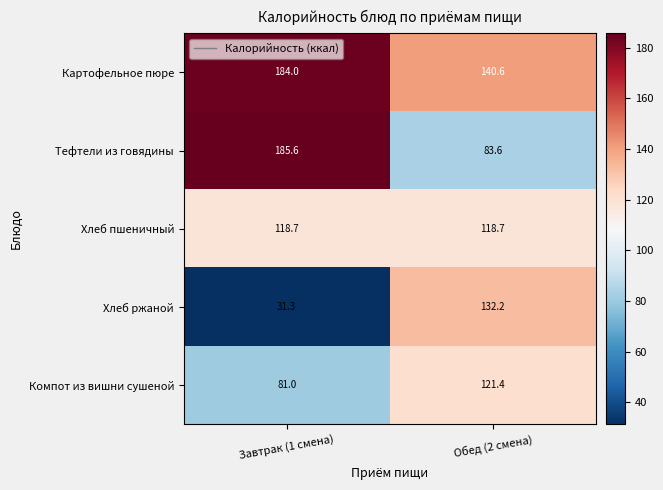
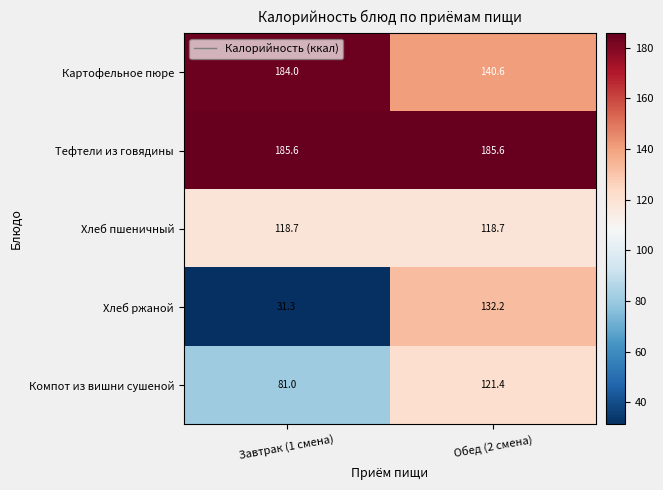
  {
    "Картофельное пюре": {
      "Завтрак (1 смена)": 184.0,
      "Обед (2 смена)": 140.6
    },
    "Тефтели из говядины": {
      "Завтрак (1 смена)": 185.6,
-     "Обед (2 смена)": 83.6
+     "Обед (2 смена)": 185.6
    },
    "Хлеб пшеничный": {
      "Завтрак (1 смена)": 118.7,
      "Обед (2 смена)": 118.7
    },
    "Хлеб ржаной": {
      "Завтрак (1 смена)": 31.3,
      "Обед (2 смена)": 132.2
    },
    "Компот из вишни сушеной": {
      "Завтрак (1 смена)": 81.0,
      "Обед (2 смена)": 121.4
    }
  }
